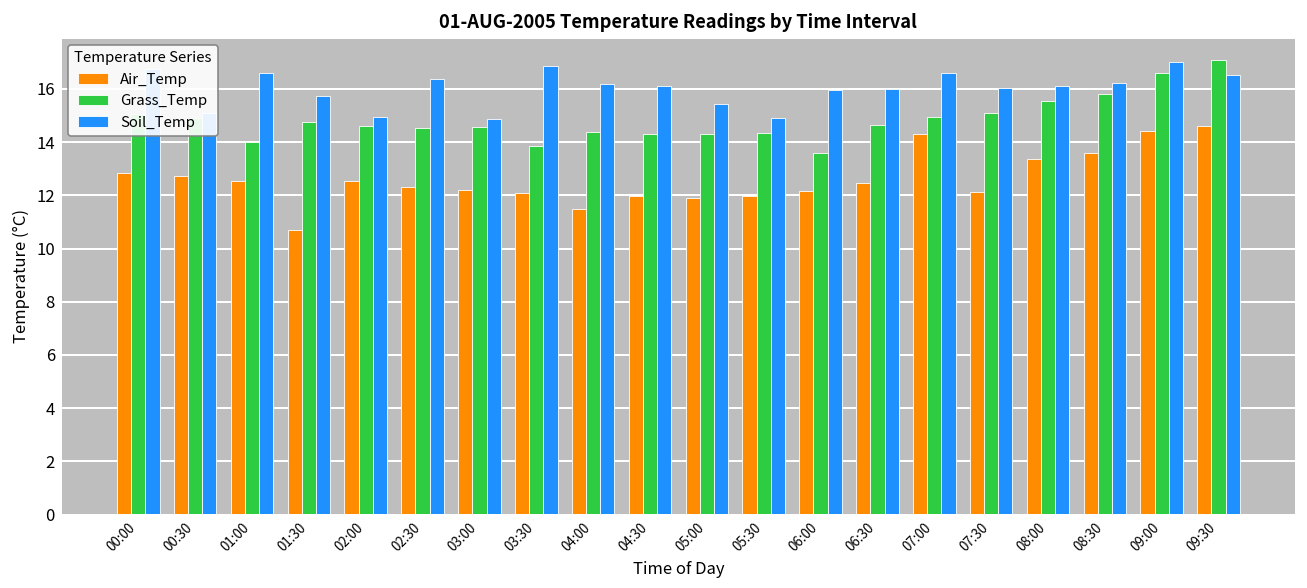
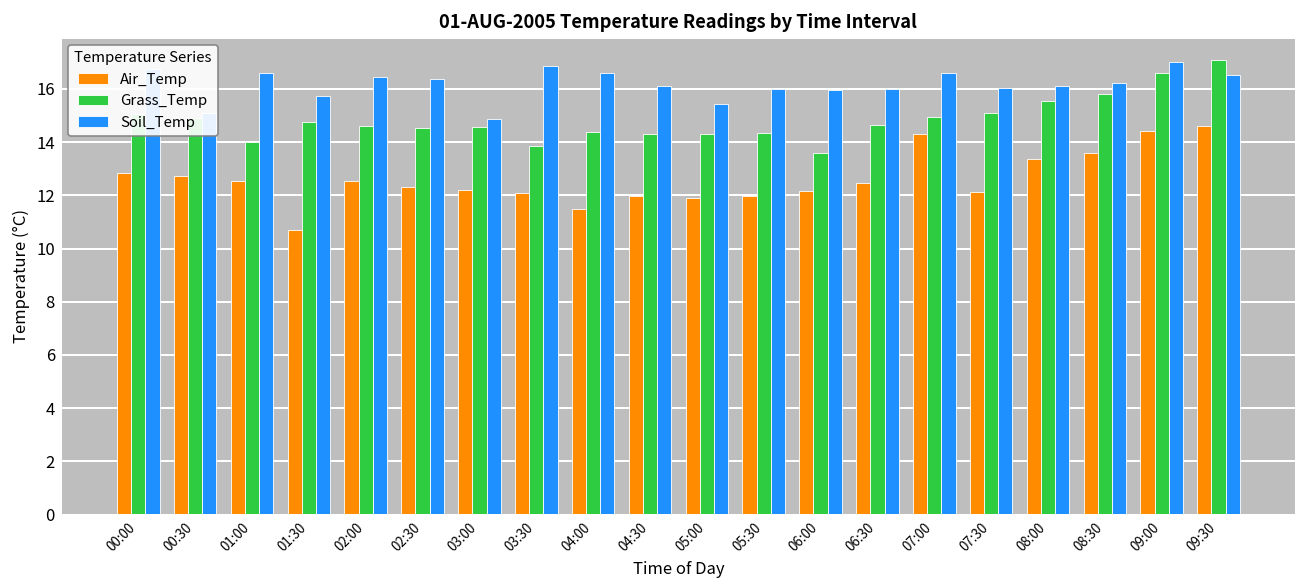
  {
    "Air_Temp": {
      "00:00": 12.8,
      "00:30": 12.7,
      "01:00": 12.5,
      "01:30": 10.7,
      "02:00": 12.5,
      "02:30": 12.3,
      "03:00": 12.2,
      "03:30": 12.1,
      "04:00": 11.5,
      "04:30": 12.0,
      "05:00": 11.9,
      "05:30": 12.0,
      "06:00": 12.2,
      "06:30": 12.4,
      "07:00": 14.3,
      "07:30": 12.1,
      "08:00": 13.4,
      "08:30": 13.6,
      "09:00": 14.4,
      "09:30": 14.6
    },
    "Grass_Temp": {
      "01:00": 14.0,
      "01:30": 14.8,
      "02:00": 14.6,
      "02:30": 14.5,
      "03:00": 14.6,
      "03:30": 13.9,
      "04:00": 14.4,
      "04:30": 14.3,
      "05:00": 14.3,
      "05:30": 14.3,
      "06:00": 13.6,
      "06:30": 14.6,
      "07:00": 14.9,
      "07:30": 15.1,
      "08:00": 15.6,
      "08:30": 15.8,
      "09:00": 16.6,
      "09:30": 17.1
    },
    "Soil_Temp": {
      "01:00": 16.6,
      "01:30": 15.7,
-     "02:00": 14.9,
+     "02:00": 16.4,
      "02:30": 16.4,
      "03:00": 14.8,
      "03:30": 16.9,
-     "04:00": 16.2,
+     "04:00": 16.6,
      "04:30": 16.1,
      "05:00": 15.4,
-     "05:30": 14.9,
+     "05:30": 16.0,
      "06:00": 16.0,
      "06:30": 16.0,
      "07:00": 16.6,
      "07:30": 16.0,
      "08:00": 16.1,
      "08:30": 16.2,
      "09:00": 17.0,
      "09:30": 16.5
    }
  }
